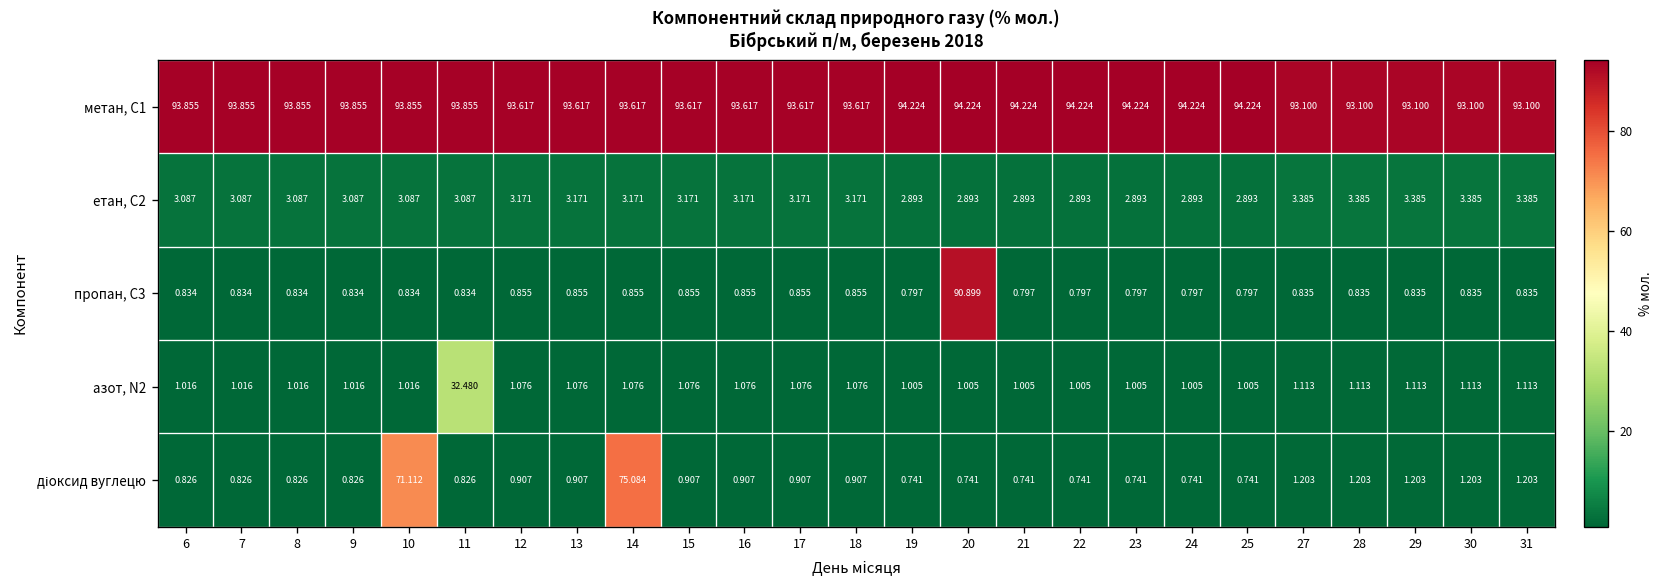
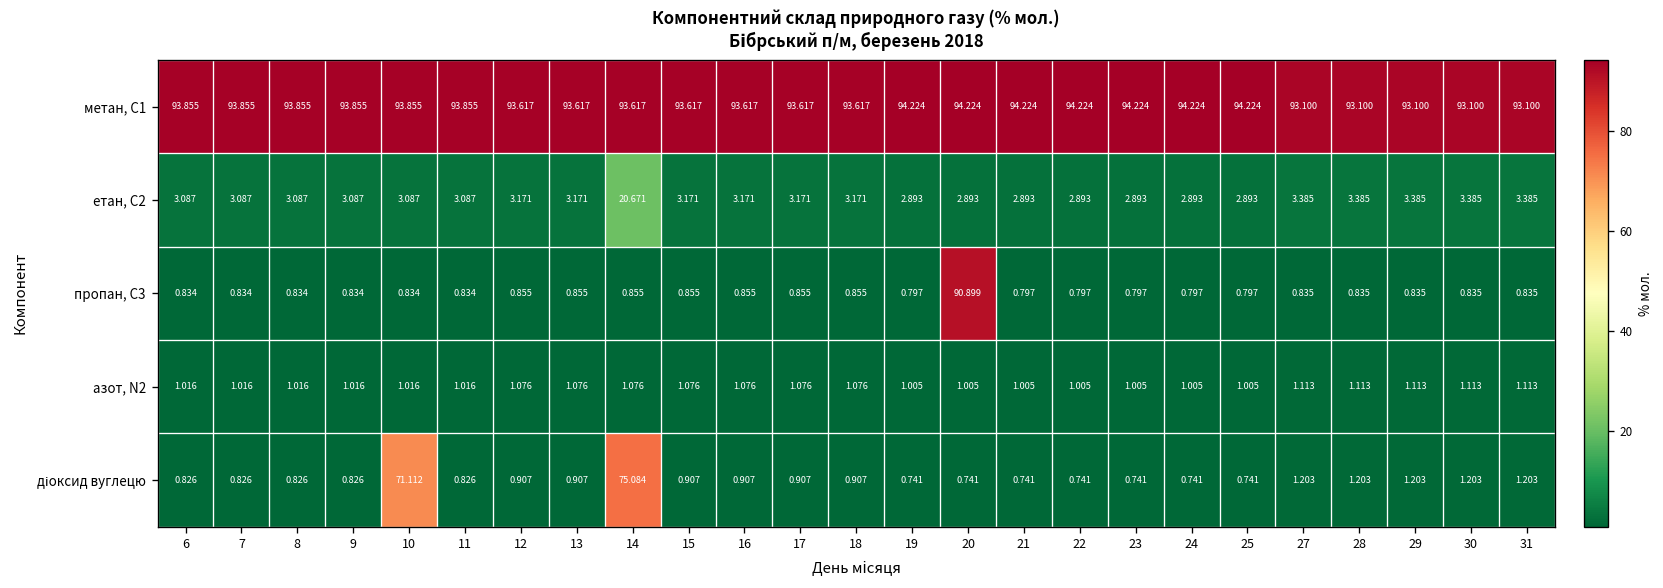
  {
    "метан, С1": {
      "6": 93.855,
      "7": 93.855,
      "8": 93.855,
      "9": 93.855,
      "10": 93.855,
      "11": 93.855,
      "12": 93.617,
      "13": 93.617,
      "14": 93.617,
      "15": 93.617,
      "16": 93.617,
      "17": 93.617,
      "18": 93.617,
      "19": 94.224,
      "20": 94.224,
      "21": 94.224,
      "22": 94.224,
      "23": 94.224,
      "24": 94.224,
      "25": 94.224,
      "27": 93.100,
      "28": 93.100,
      "29": 93.100,
      "30": 93.100,
      "31": 93.100
    },
    "етан, С2": {
      "6": 3.087,
      "7": 3.087,
      "8": 3.087,
      "9": 3.087,
      "10": 3.087,
      "11": 3.087,
      "12": 3.171,
      "13": 3.171,
-     "14": 3.171,
+     "14": 20.671,
      "15": 3.171,
      "16": 3.171,
      "17": 3.171,
      "18": 3.171,
      "19": 2.893,
      "20": 2.893,
      "21": 2.893,
      "22": 2.893,
      "23": 2.893,
      "24": 2.893,
      "25": 2.893,
      "27": 3.385,
      "28": 3.385,
      "29": 3.385,
      "30": 3.385,
      "31": 3.385
    },
    "пропан, С3": {
      "6": 0.834,
      "7": 0.834,
      "8": 0.834,
      "9": 0.834,
      "10": 0.834,
      "11": 0.834,
      "12": 0.855,
      "13": 0.855,
      "14": 0.855,
      "15": 0.855,
      "16": 0.855,
      "17": 0.855,
      "18": 0.855,
      "19": 0.797,
      "20": 90.899,
      "21": 0.797,
      "22": 0.797,
      "23": 0.797,
      "24": 0.797,
      "25": 0.797,
      "27": 0.835,
      "28": 0.835,
      "29": 0.835,
      "30": 0.835,
      "31": 0.835
    },
    "азот, N2": {
      "6": 1.016,
      "7": 1.016,
      "8": 1.016,
      "9": 1.016,
      "10": 1.016,
-     "11": 32.480,
+     "11": 1.016,
      "12": 1.076,
      "13": 1.076,
      "14": 1.076,
      "15": 1.076,
      "16": 1.076,
      "17": 1.076,
      "18": 1.076,
      "19": 1.005,
      "20": 1.005,
      "21": 1.005,
      "22": 1.005,
      "23": 1.005,
      "24": 1.005,
      "25": 1.005,
      "27": 1.113,
      "28": 1.113,
      "29": 1.113,
      "30": 1.113,
      "31": 1.113
    },
    "діоксид вуглецю": {
      "6": 0.826,
      "7": 0.826,
      "8": 0.826,
      "9": 0.826,
      "10": 71.112,
      "11": 0.826,
      "12": 0.907,
      "13": 0.907,
      "14": 75.084,
      "15": 0.907,
      "16": 0.907,
      "17": 0.907,
      "18": 0.907,
      "19": 0.741,
      "20": 0.741,
      "21": 0.741,
      "22": 0.741,
      "23": 0.741,
      "24": 0.741,
      "25": 0.741,
      "27": 1.203,
      "28": 1.203,
      "29": 1.203,
      "30": 1.203,
      "31": 1.203
    }
  }
